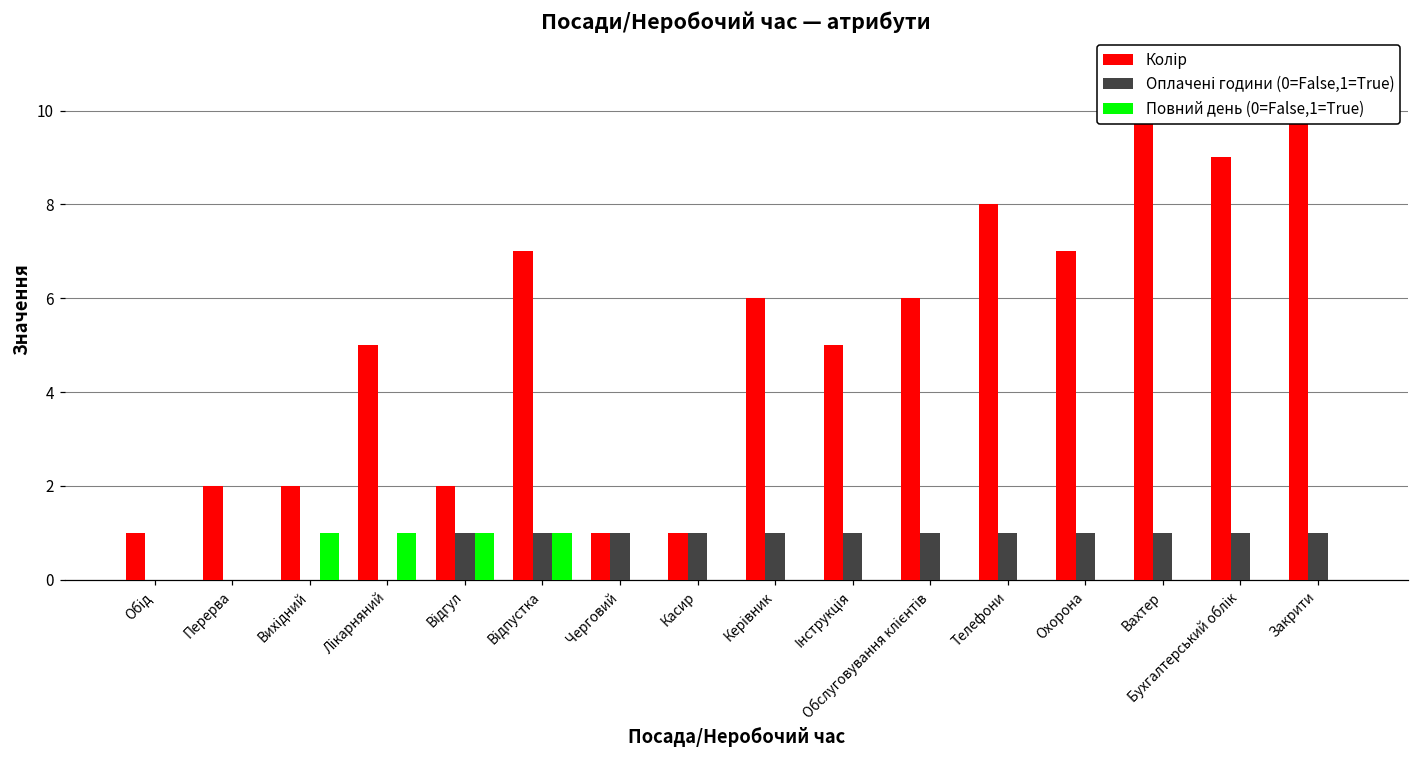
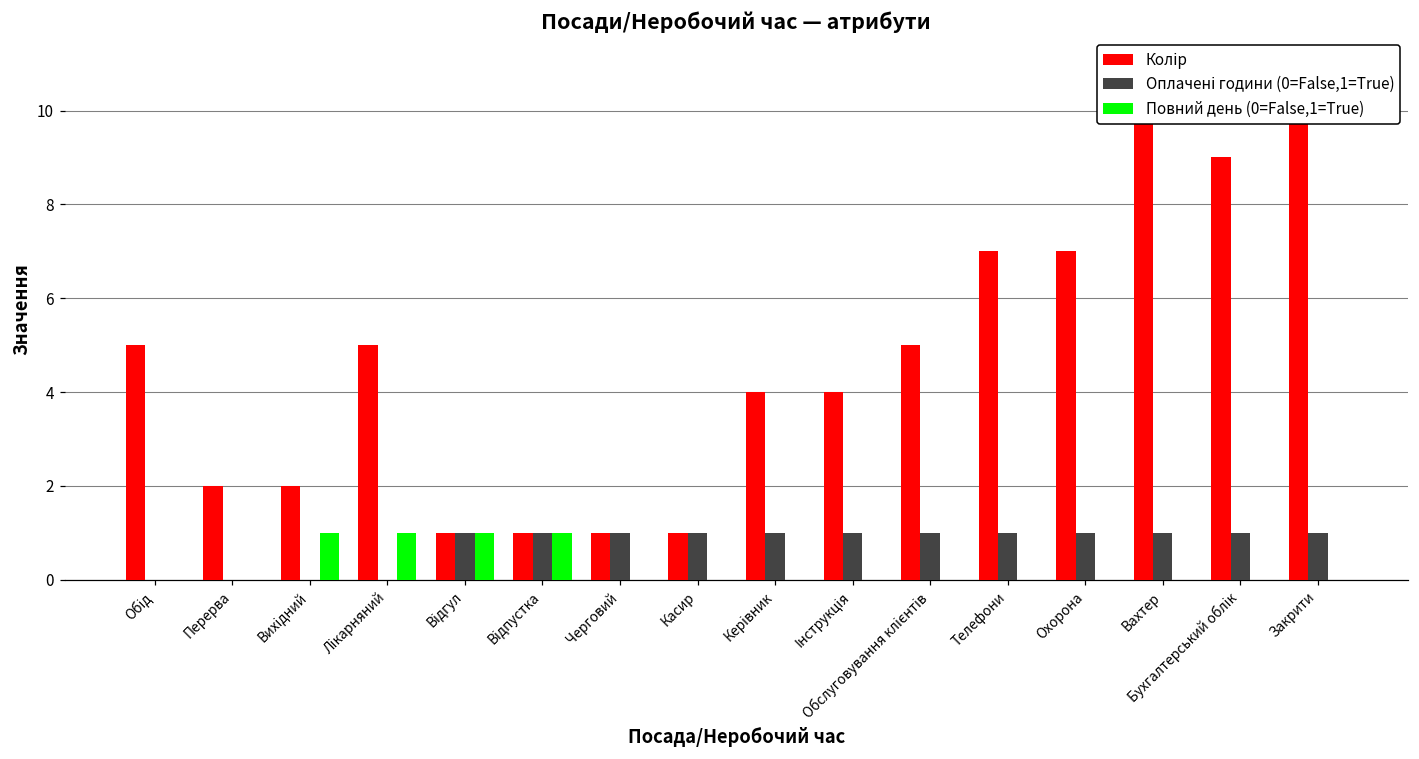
  {
    "Колір": {
-     "Обід": 1,
+     "Обід": 5,
      "Перерва": 2,
      "Вихідний": 2,
      "Лікарняний": 5,
-     "Відгул": 2,
-     "Відпустка": 7,
+     "Відгул": 1,
+     "Відпустка": 1,
      "Черговий": 1,
      "Касир": 1,
-     "Керівник": 6,
-     "Інструкція": 5,
-     "Обслуговування клієнтів": 6,
-     "Телефони": 8,
+     "Керівник": 4,
+     "Інструкція": 4,
+     "Обслуговування клієнтів": 5,
+     "Телефони": 7,
      "Охорона": 7,
      "Бухгалтерський облік": 9
    },
    "Оплачені години (0=False,1=True)": {
      "Обід": 0,
      "Перерва": 0,
      "Вихідний": 0,
      "Лікарняний": 0,
      "Відгул": 1,
      "Відпустка": 1,
      "Черговий": 1,
      "Касир": 1,
      "Керівник": 1,
      "Інструкція": 1,
      "Обслуговування клієнтів": 1,
      "Телефони": 1,
      "Охорона": 1,
      "Вахтер": 1,
      "Бухгалтерський облік": 1,
      "Закрити": 1
    },
    "Повний день (0=False,1=True)": {
      "Обід": 0,
      "Перерва": 0,
      "Вихідний": 1,
      "Лікарняний": 1,
      "Відгул": 1,
      "Відпустка": 1,
      "Черговий": 0,
      "Касир": 0,
      "Керівник": 0,
      "Інструкція": 0,
      "Обслуговування клієнтів": 0,
      "Телефони": 0,
      "Охорона": 0,
      "Вахтер": 0,
      "Бухгалтерський облік": 0,
      "Закрити": 0
    }
  }
